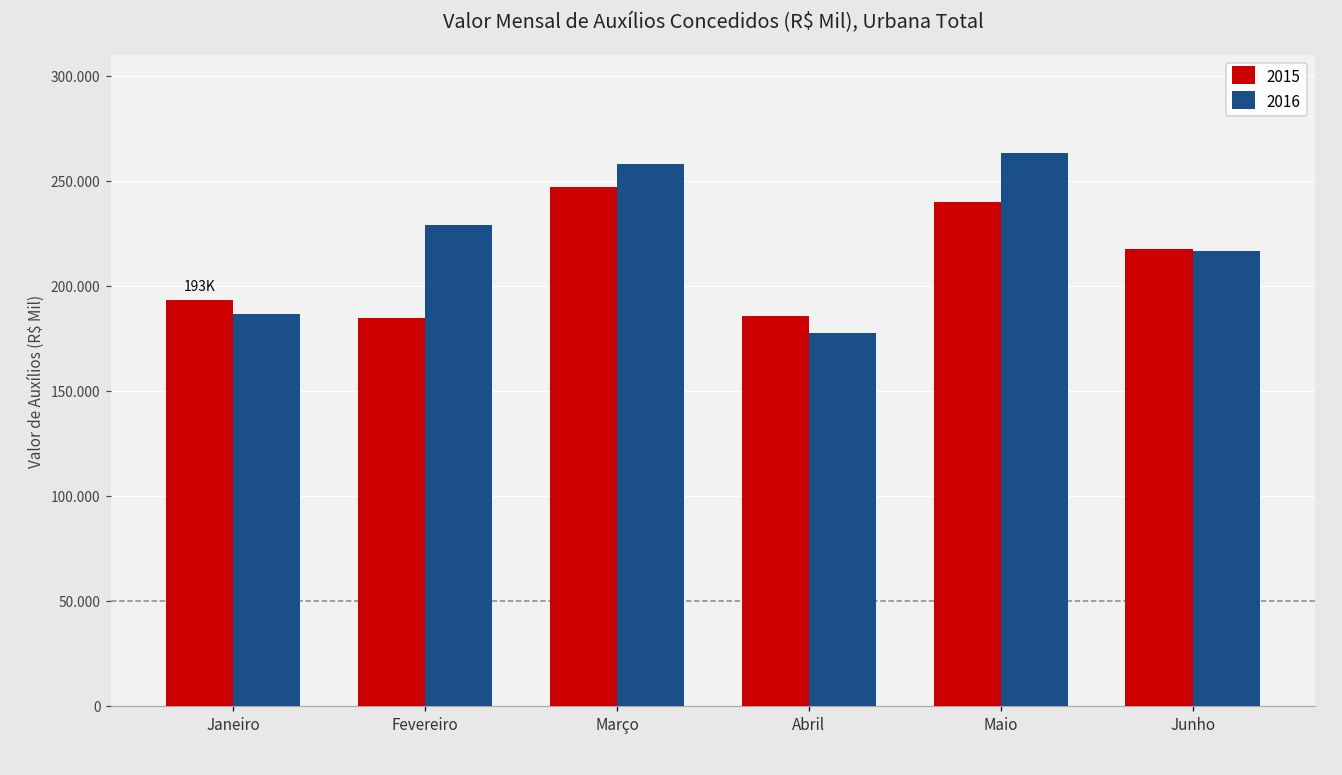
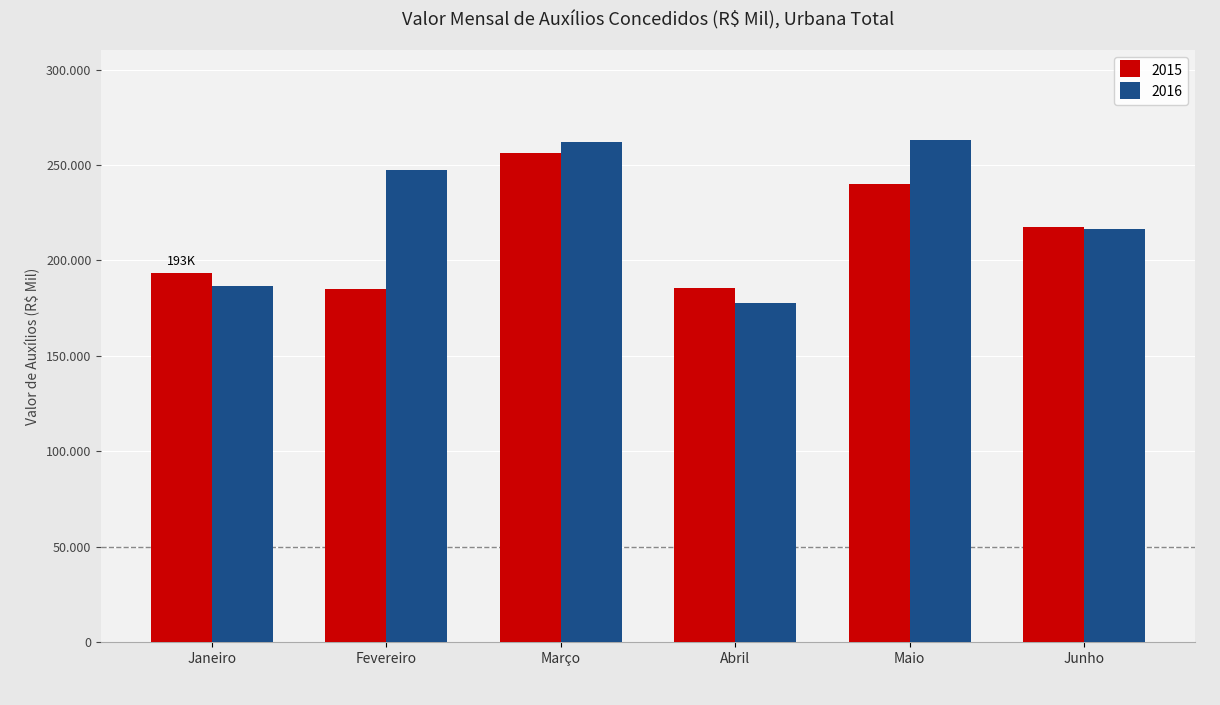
  {
    "2015": {
      "Fevereiro": 185,
-     "Março": 247,
+     "Março": 256,
      "Abril": 186,
      "Maio": 240,
      "Junho": 218
    },
    "2016": {
      "Janeiro": 187,
-     "Fevereiro": 229,
-     "Março": 258,
+     "Fevereiro": 248,
+     "Março": 262,
      "Abril": 177,
      "Maio": 263,
      "Junho": 216
    }
  }
